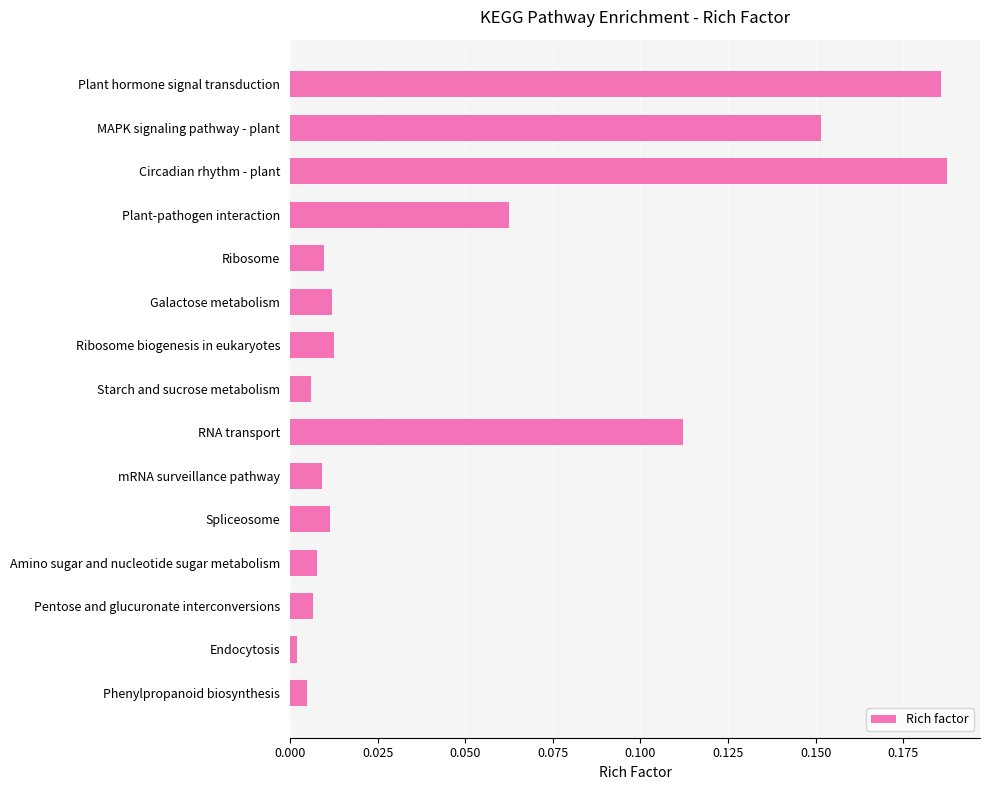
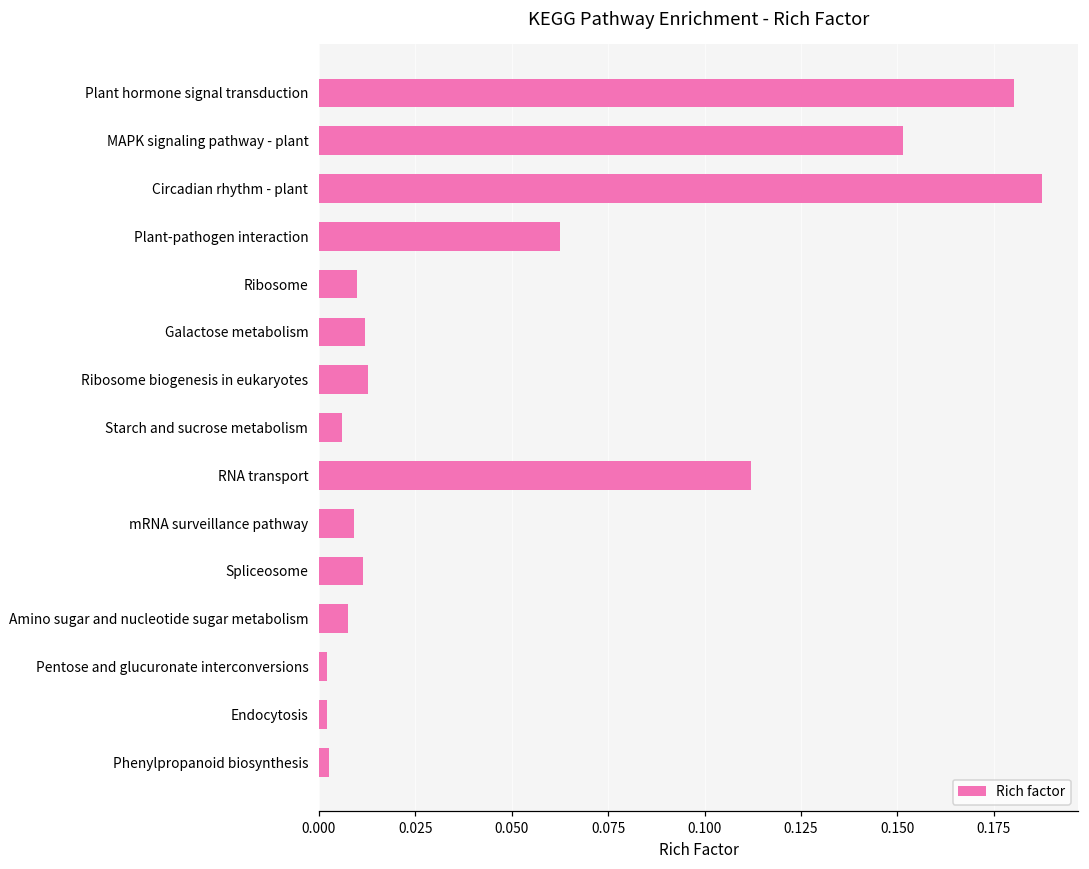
  {
-   "Plant hormone signal transduction": 0.186,
+   "Plant hormone signal transduction": 0.180,
    "MAPK signaling pathway - plant": 0.151,
    "Circadian rhythm - plant": 0.188,
    "Plant-pathogen interaction": 0.063,
    "Ribosome": 0.010,
    "Galactose metabolism": 0.012,
    "Ribosome biogenesis in eukaryotes": 0.013,
    "Starch and sucrose metabolism": 0.006,
    "RNA transport": 0.112,
    "mRNA surveillance pathway": 0.009,
    "Spliceosome": 0.011,
    "Amino sugar and nucleotide sugar metabolism": 0.008,
-   "Pentose and glucuronate interconversions": 0.007,
+   "Pentose and glucuronate interconversions": 0.002,
    "Endocytosis": 0.002,
-   "Phenylpropanoid biosynthesis": 0.005
+   "Phenylpropanoid biosynthesis": 0.003
  }
